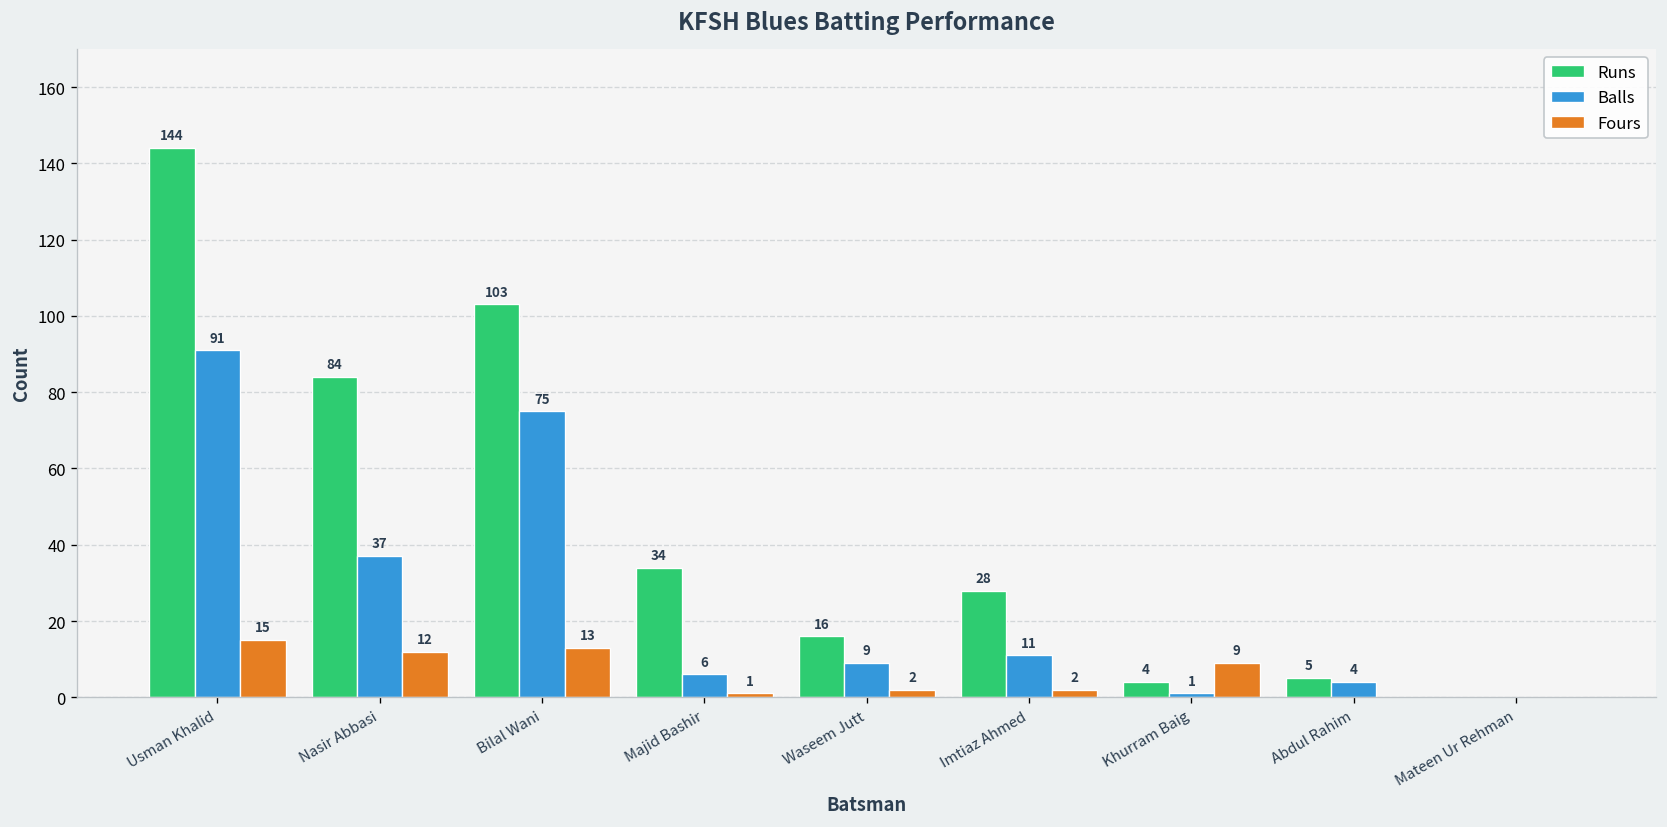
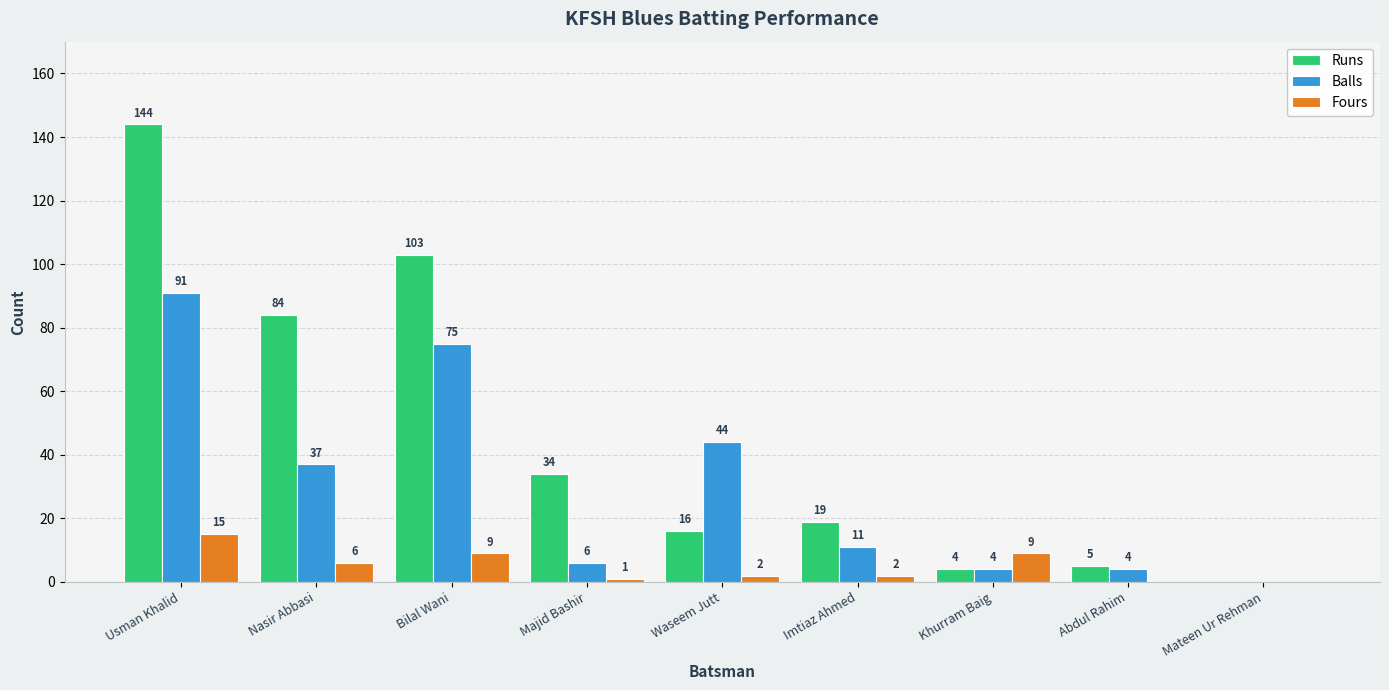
  {
    "Runs": {
      "Usman Khalid": 144,
      "Nasir Abbasi": 84,
      "Bilal Wani": 103,
      "Majid Bashir": 34,
      "Waseem Jutt": 16,
-     "Imtiaz Ahmed": 28,
+     "Imtiaz Ahmed": 19,
      "Khurram Baig": 4,
      "Abdul Rahim": 5
    },
    "Balls": {
      "Usman Khalid": 91,
      "Nasir Abbasi": 37,
      "Bilal Wani": 75,
      "Majid Bashir": 6,
-     "Waseem Jutt": 9,
+     "Waseem Jutt": 44,
      "Imtiaz Ahmed": 11,
-     "Khurram Baig": 1,
+     "Khurram Baig": 4,
      "Abdul Rahim": 4
    },
    "Fours": {
      "Usman Khalid": 15,
-     "Nasir Abbasi": 12,
-     "Bilal Wani": 13,
+     "Nasir Abbasi": 6,
+     "Bilal Wani": 9,
      "Majid Bashir": 1,
      "Waseem Jutt": 2,
      "Imtiaz Ahmed": 2,
      "Khurram Baig": 9
    }
  }
